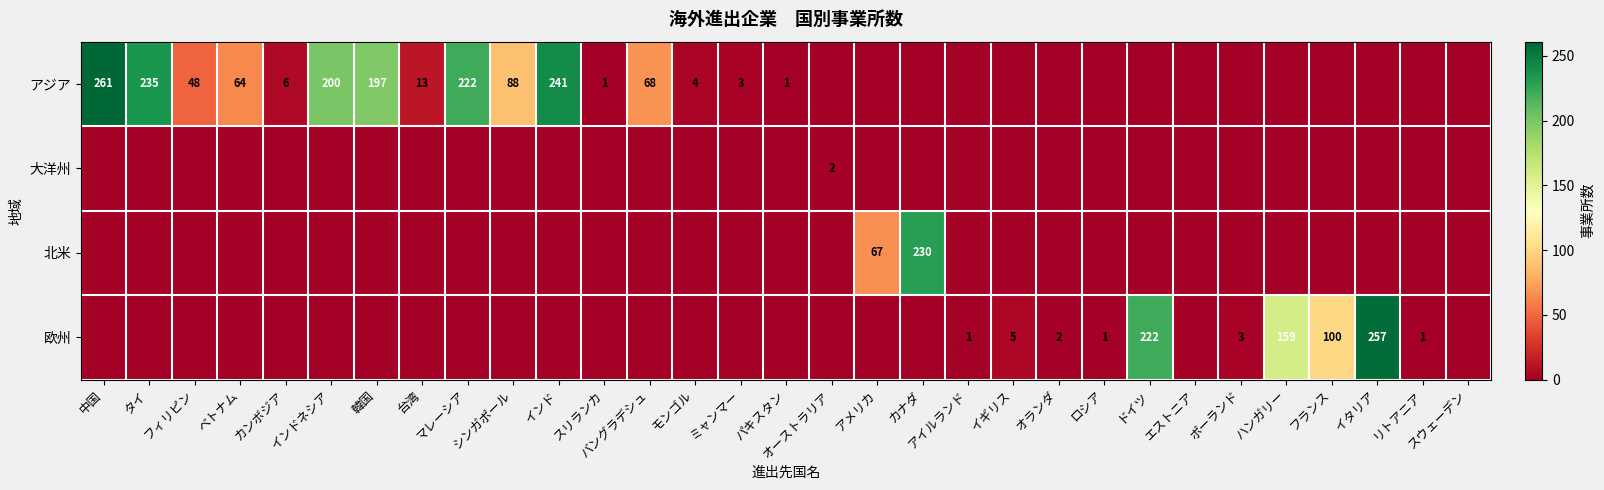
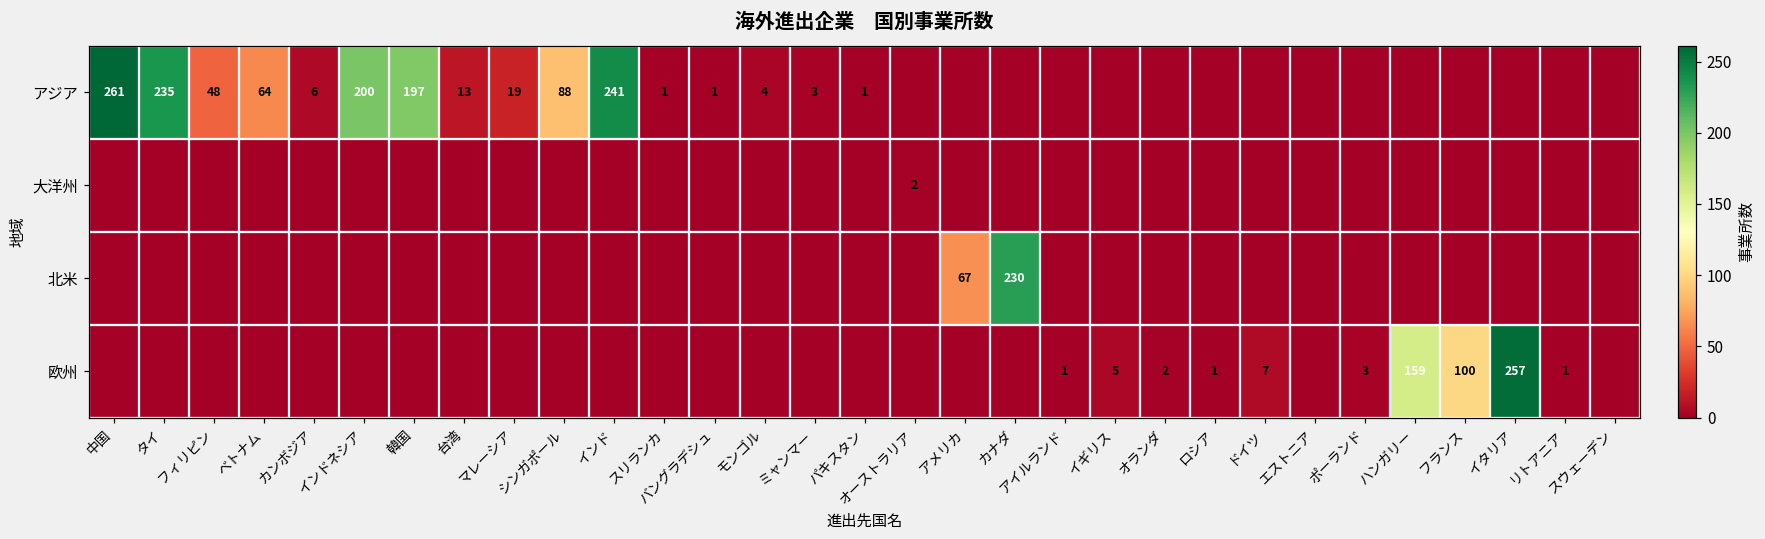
  {
    "アジア": {
      "中国": 261,
      "タイ": 235,
      "フィリピン": 48,
      "ベトナム": 64,
      "カンボジア": 6,
      "インドネシア": 200,
      "韓国": 197,
      "台湾": 13,
-     "マレーシア": 222,
+     "マレーシア": 19,
      "シンガポール": 88,
      "インド": 241,
      "スリランカ": 1,
-     "バングラデシュ": 68,
+     "バングラデシュ": 1,
      "モンゴル": 4,
      "ミャンマー": 3,
      "パキスタン": 1
    },
    "大洋州": {
      "オーストラリア": 2
    },
    "北米": {
      "アメリカ": 67,
      "カナダ": 230
    },
    "欧州": {
      "アイルランド": 1,
      "イギリス": 5,
      "オランダ": 2,
      "ロシア": 1,
-     "ドイツ": 222,
+     "ドイツ": 7,
      "ポーランド": 3,
      "ハンガリー": 159,
      "フランス": 100,
      "イタリア": 257,
      "リトアニア": 1
    }
  }
